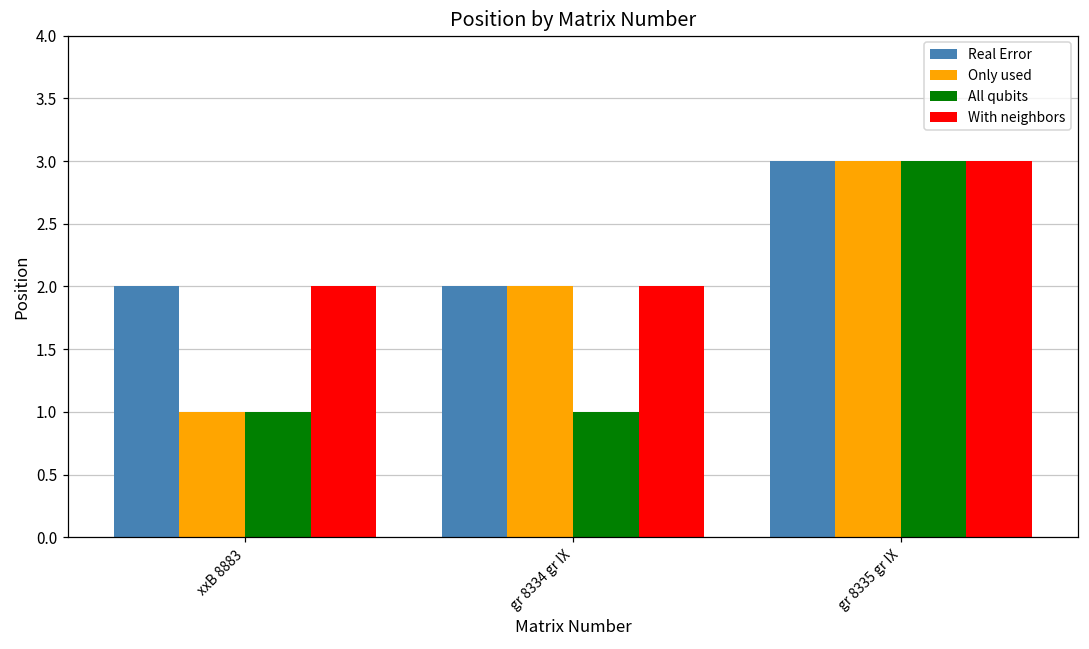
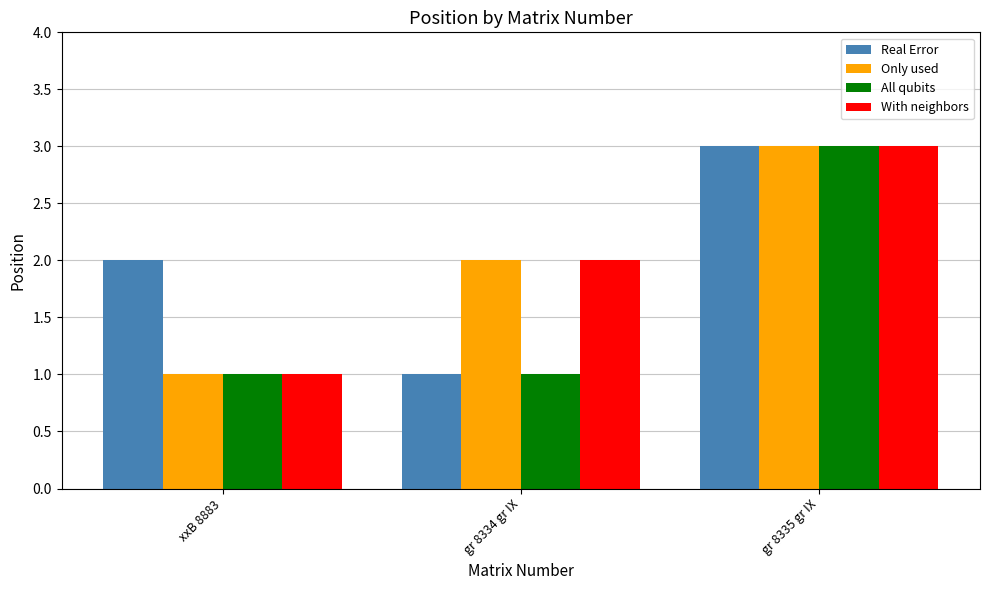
  {
    "Real Error": {
      "xxB 8883": 2,
-     "gr 8334 gr IX": 2,
+     "gr 8334 gr IX": 1,
      "gr 8335 gr IX": 3
    },
    "Only used": {
      "xxB 8883": 1,
      "gr 8334 gr IX": 2,
      "gr 8335 gr IX": 3
    },
    "All qubits": {
      "xxB 8883": 1,
      "gr 8334 gr IX": 1,
      "gr 8335 gr IX": 3
    },
    "With neighbors": {
-     "xxB 8883": 2,
+     "xxB 8883": 1,
      "gr 8334 gr IX": 2,
      "gr 8335 gr IX": 3
    }
  }
